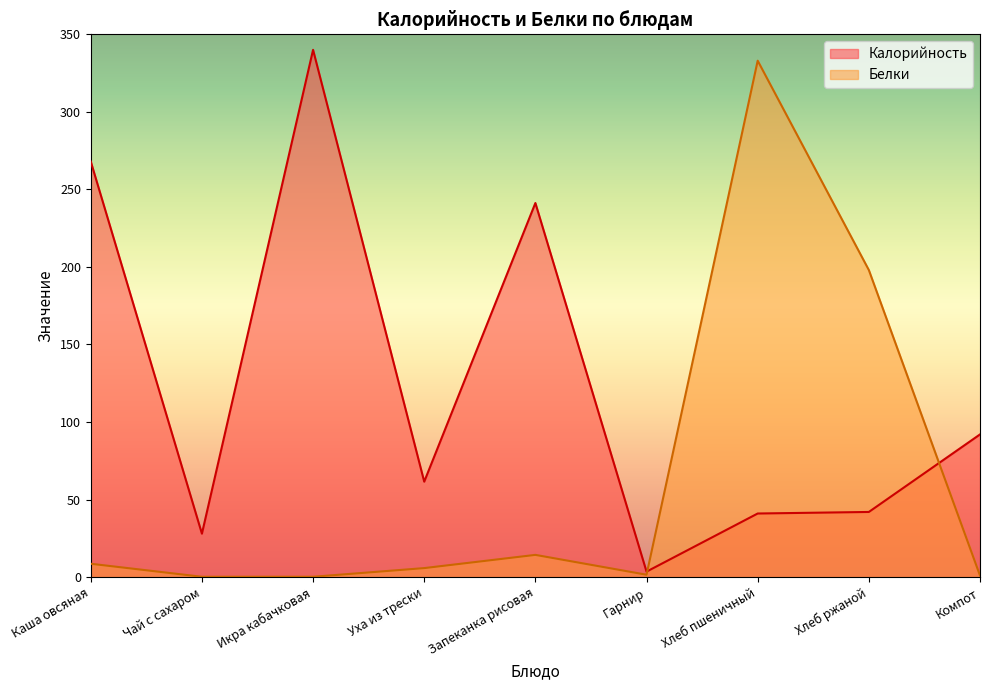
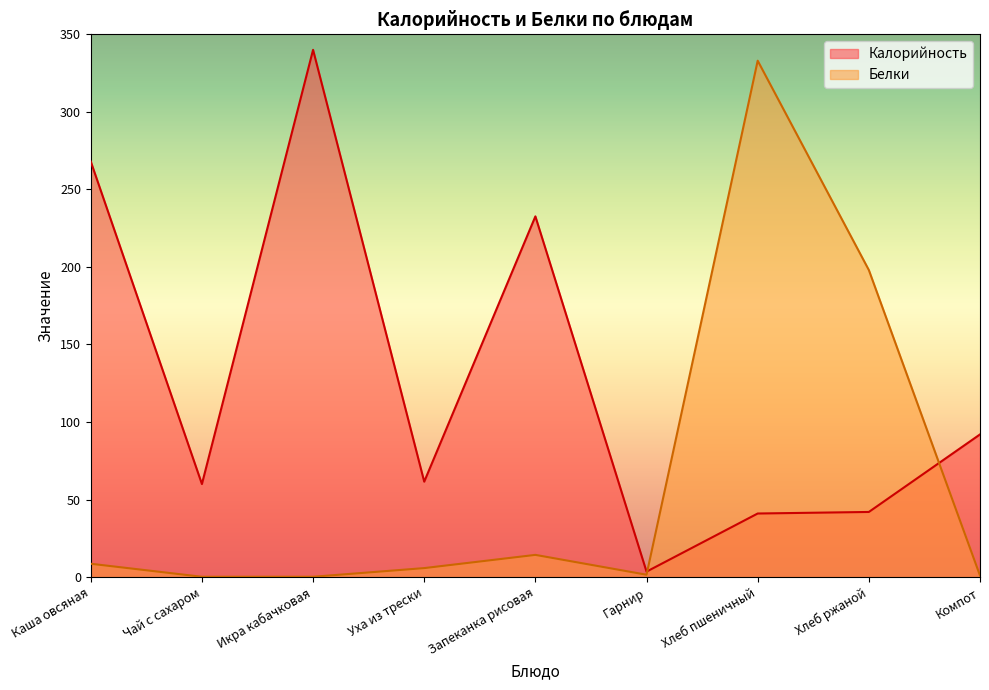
  {
    "Калорийность": {
      "Каша овсяная": 268,
-     "Чай с сахаром": 28,
+     "Чай с сахаром": 60,
      "Икра кабачковая": 340,
      "Уха из трески": 62,
-     "Запеканка рисовая": 241,
+     "Запеканка рисовая": 233,
      "Гарнир": 4,
      "Хлеб пшеничный": 41,
      "Хлеб ржаной": 42,
      "Компот": 92
    },
    "Белки": {
      "Каша овсяная": 9,
      "Чай с сахаром": 0,
      "Икра кабачковая": 0,
      "Уха из трески": 6,
      "Запеканка рисовая": 14,
      "Гарнир": 2,
      "Хлеб пшеничный": 333,
      "Хлеб ржаной": 198,
      "Компот": 1
    }
  }
